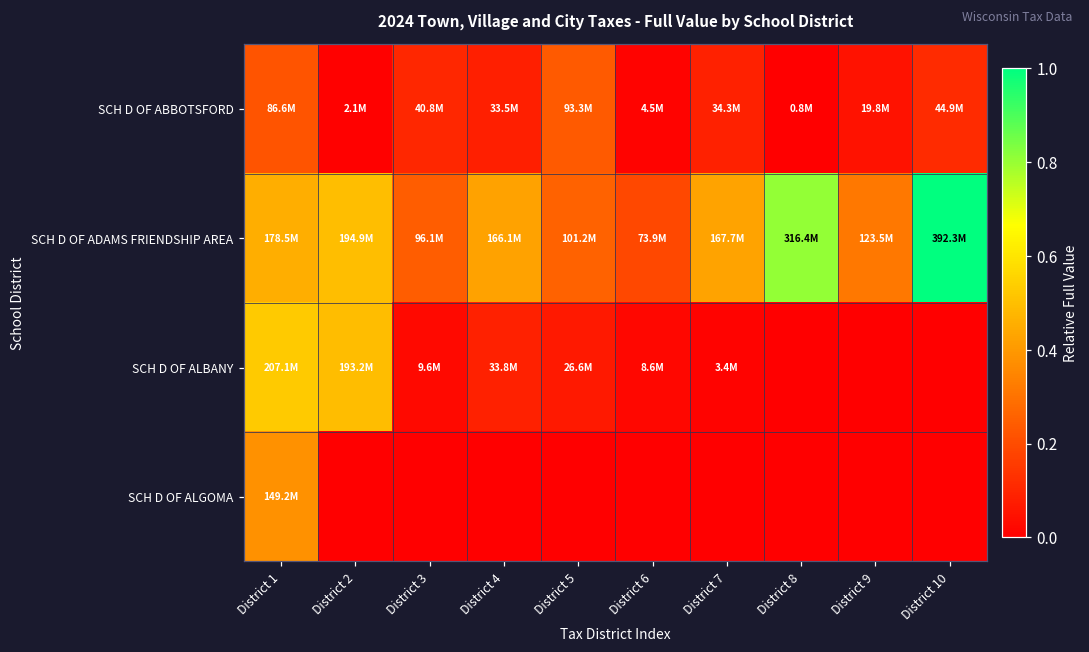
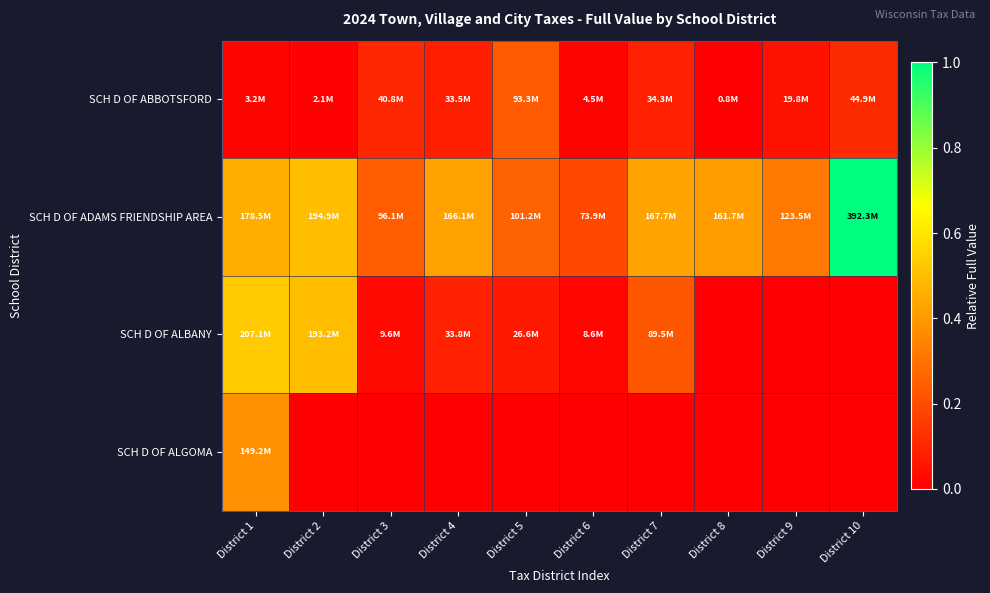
  {
    "SCH D OF ABBOTSFORD": {
-     "District 1": "86.6M",
+     "District 1": "3.2M",
      "District 2": "2.1M",
      "District 3": "40.8M",
      "District 4": "33.5M",
      "District 5": "93.3M",
      "District 6": "4.5M",
      "District 7": "34.3M",
      "District 8": "0.8M",
      "District 9": "19.8M",
      "District 10": "44.9M"
    },
    "SCH D OF ADAMS FRIENDSHIP AREA": {
      "District 1": "178.5M",
      "District 2": "194.9M",
      "District 3": "96.1M",
      "District 4": "166.1M",
      "District 5": "101.2M",
      "District 6": "73.9M",
      "District 7": "167.7M",
-     "District 8": "316.4M",
+     "District 8": "161.7M",
      "District 9": "123.5M",
      "District 10": "392.3M"
    },
    "SCH D OF ALBANY": {
      "District 1": "207.1M",
      "District 2": "193.2M",
      "District 3": "9.6M",
      "District 4": "33.8M",
      "District 5": "26.6M",
      "District 6": "8.6M",
-     "District 7": "3.4M"
+     "District 7": "89.5M"
    },
    "SCH D OF ALGOMA": {
      "District 1": "149.2M"
    }
  }
